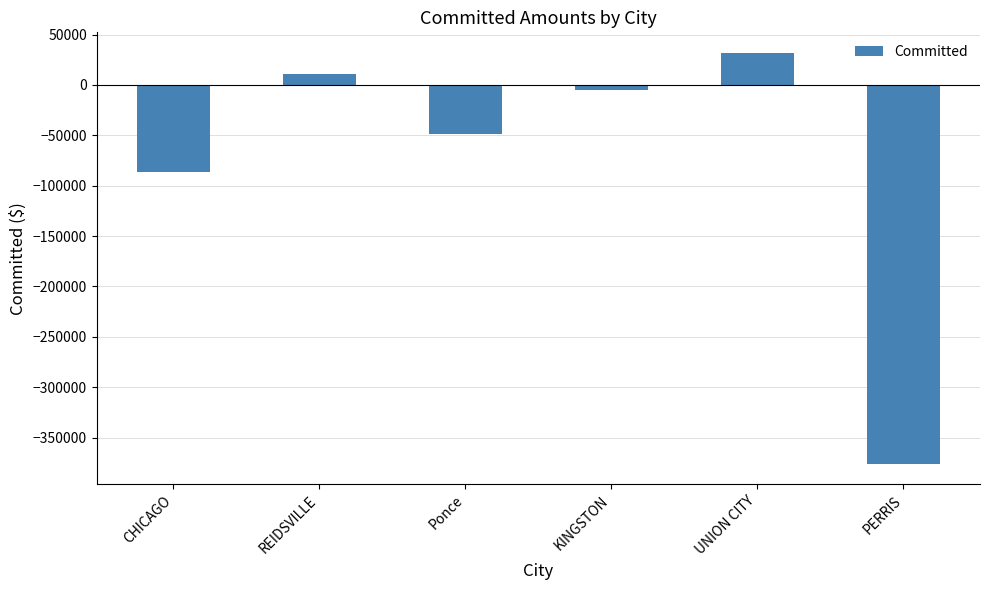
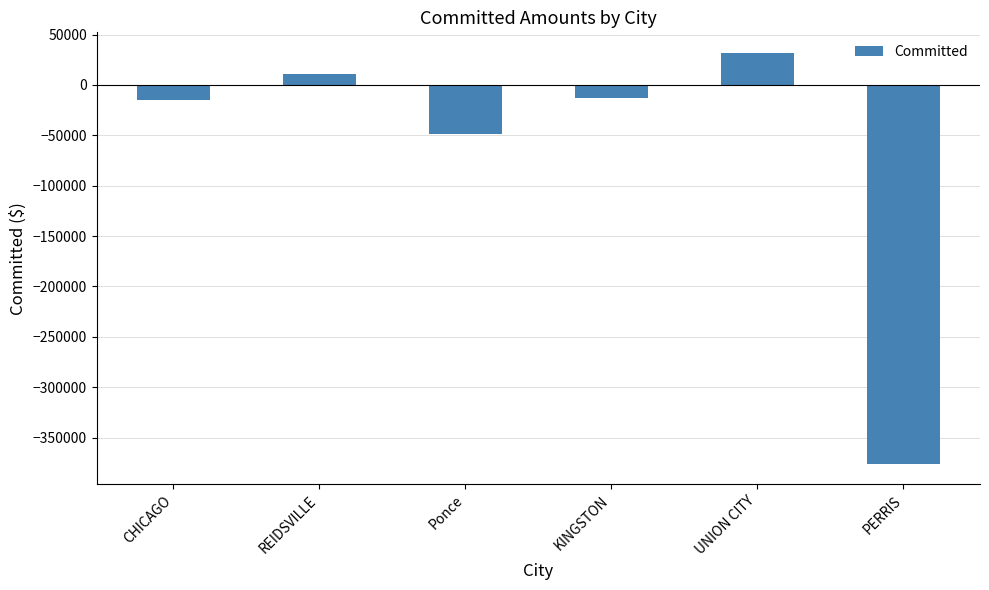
  {
-   "CHICAGO": -87000,
+   "CHICAGO": -15000,
    "REIDSVILLE": 11000,
    "Ponce": -49000,
-   "KINGSTON": -5000,
+   "KINGSTON": -13000,
    "UNION CITY": 32000,
    "PERRIS": -376000
  }
